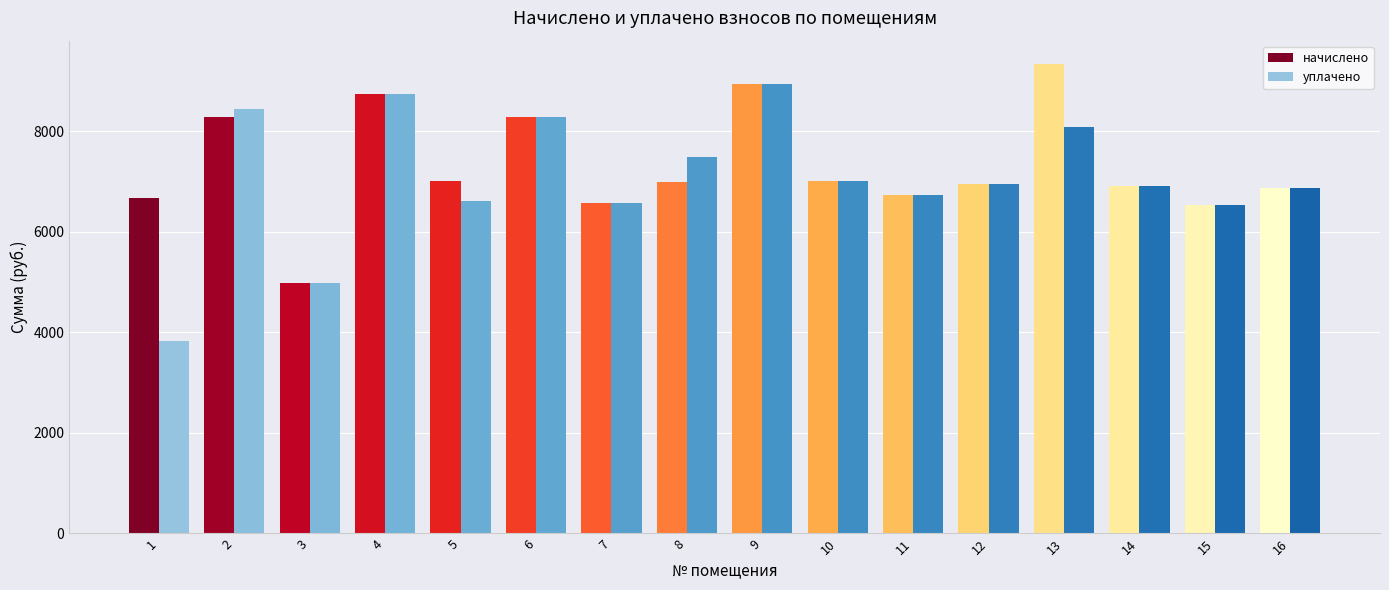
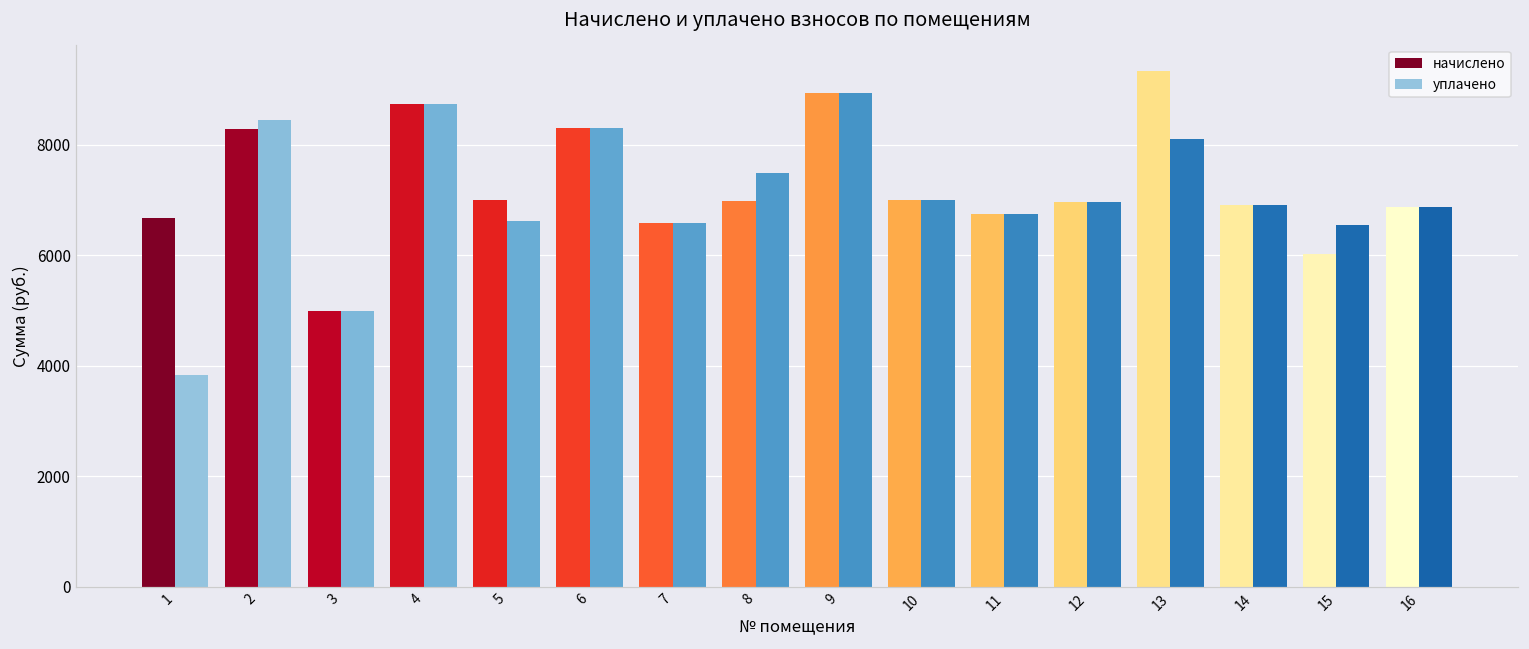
  {
    "начислено": {
      "1": 6700,
      "2": 8300,
      "3": 5000,
      "4": 8700,
      "5": 7000,
      "6": 8300,
      "7": 6600,
      "8": 7000,
      "9": 8900,
      "10": 7000,
      "11": 6700,
      "12": 7000,
      "13": 9300,
      "14": 6900,
-     "15": 6500,
+     "15": 6000,
      "16": 6900
    },
    "уплачено": {
      "1": 3800,
      "2": 8400,
      "3": 5000,
      "4": 8700,
      "5": 6600,
      "6": 8300,
      "7": 6600,
      "8": 7500,
      "9": 8900,
      "10": 7000,
      "11": 6700,
      "12": 7000,
      "13": 8100,
      "14": 6900,
      "15": 6500,
      "16": 6900
    }
  }
